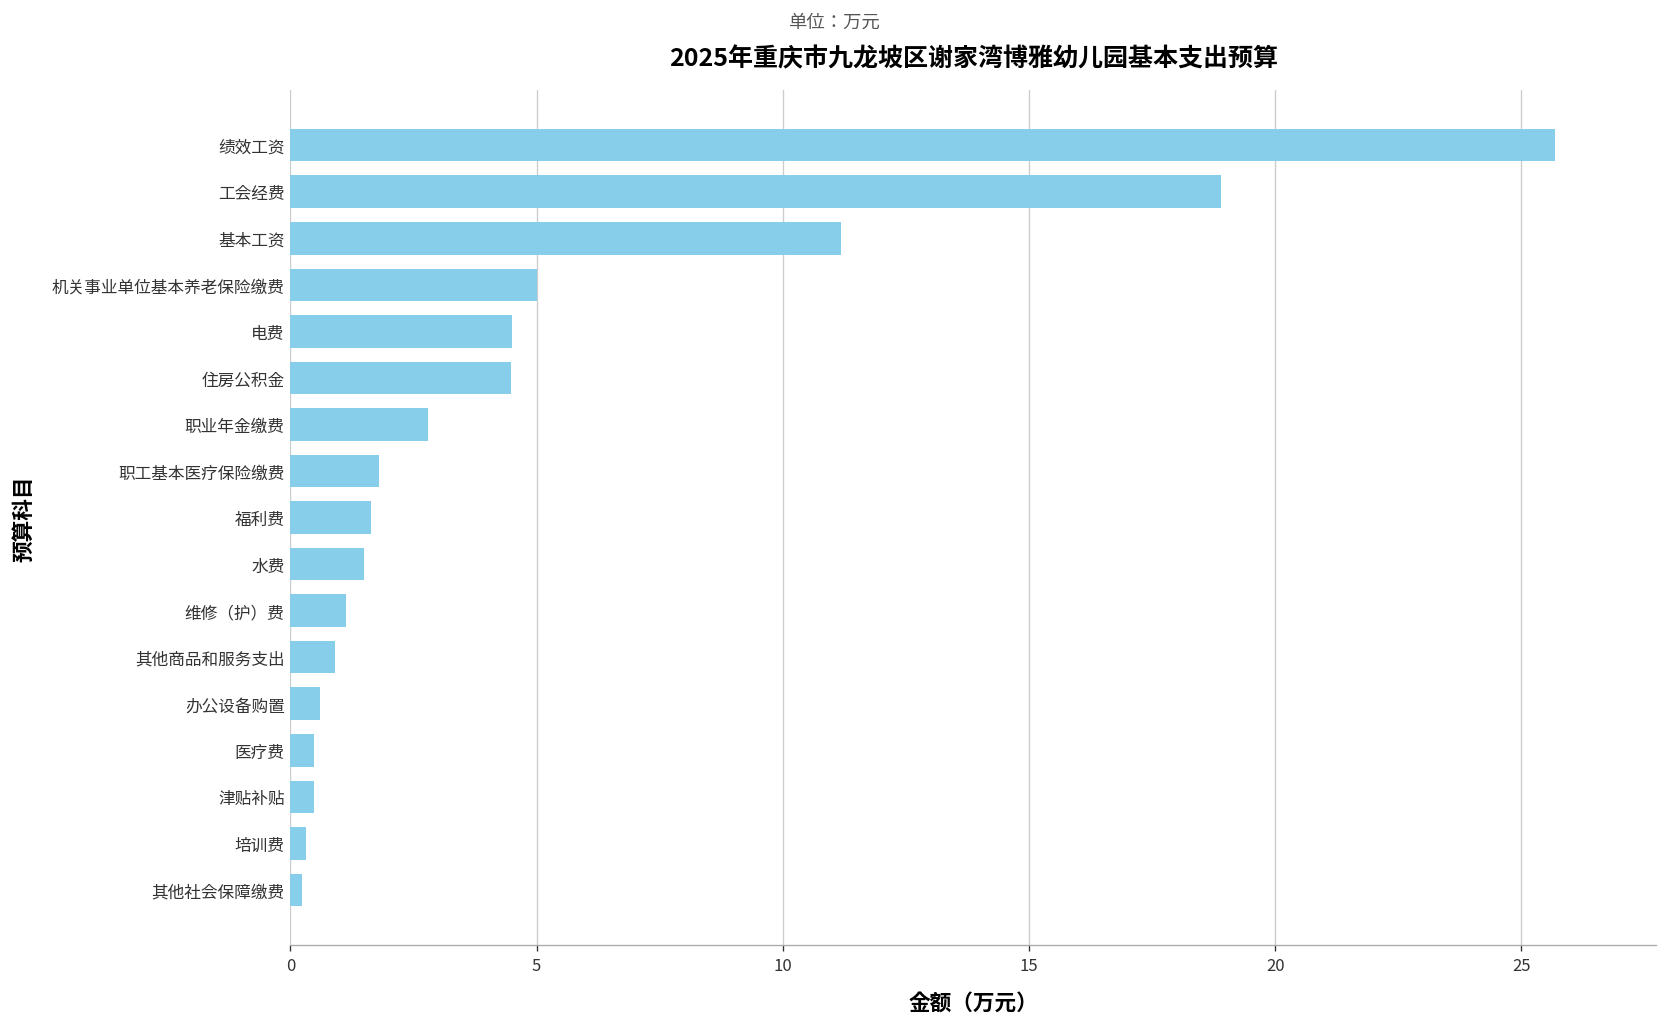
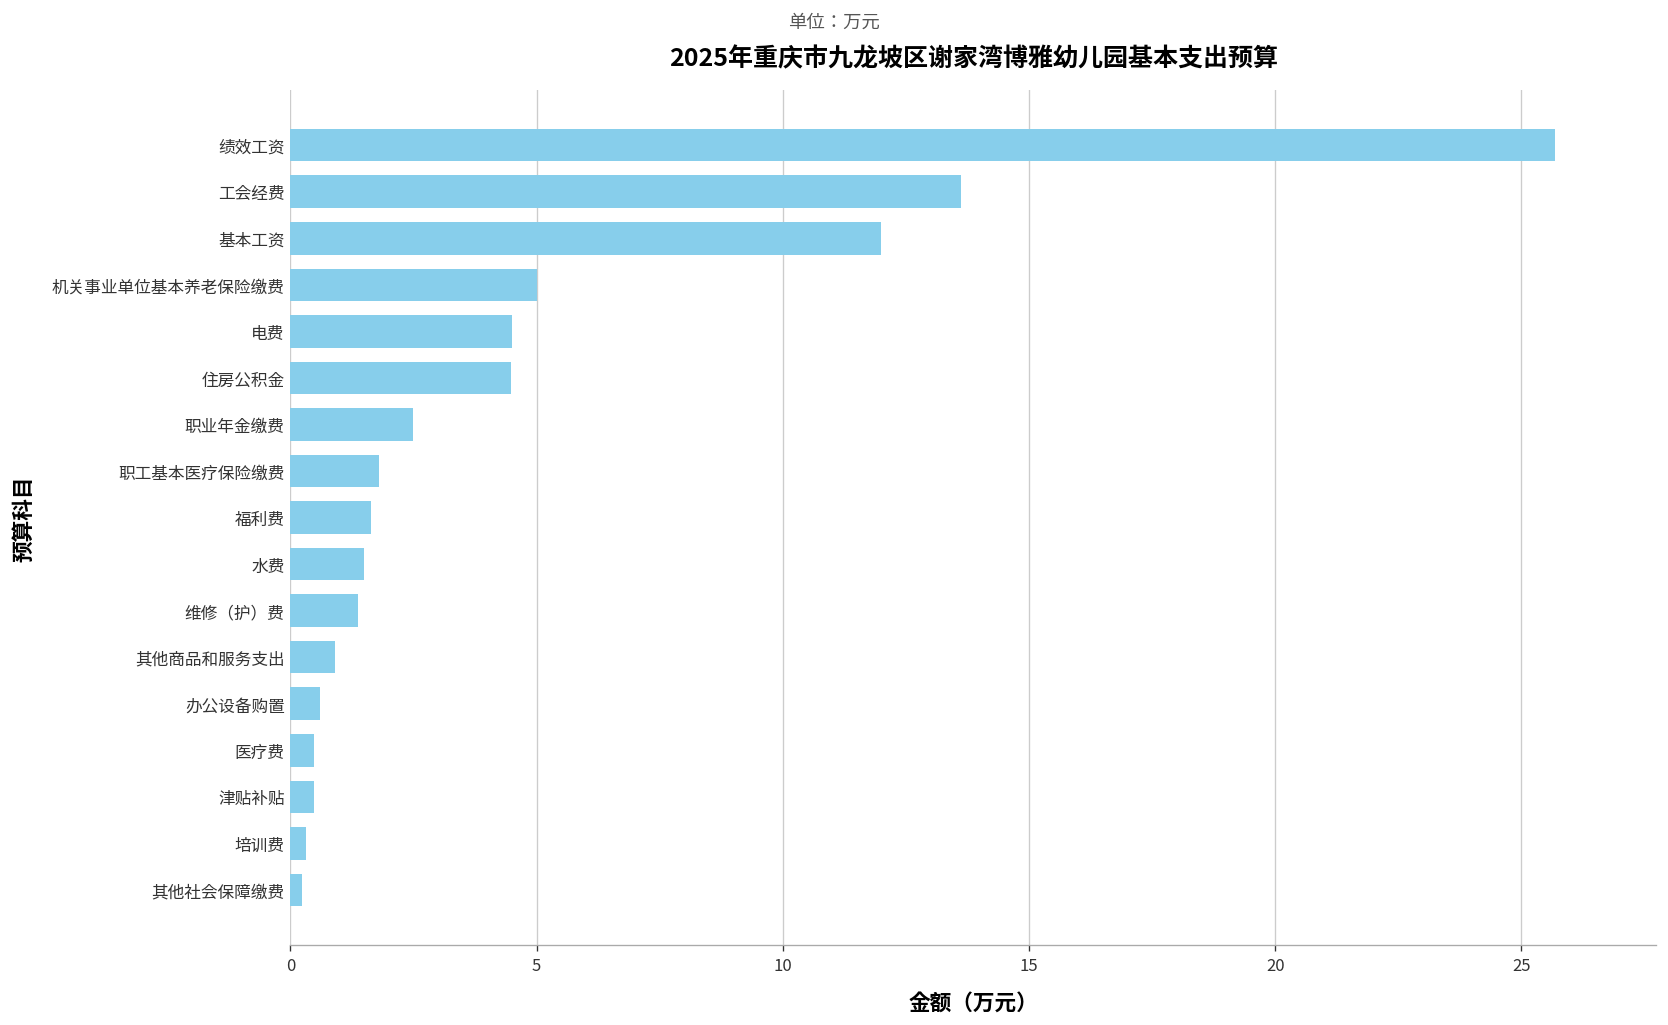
  {
    "绩效工资": 25.7,
-   "工会经费": 18.9,
-   "基本工资": 11.2,
+   "工会经费": 13.6,
+   "基本工资": 12.0,
    "机关事业单位基本养老保险缴费": 5.0,
    "电费": 4.5,
    "住房公积金": 4.5,
-   "职业年金缴费": 2.8,
+   "职业年金缴费": 2.5,
    "职工基本医疗保险缴费": 1.8,
    "福利费": 1.6,
    "水费": 1.5,
-   "维修（护）费": 1.1,
+   "维修（护）费": 1.4,
    "其他商品和服务支出": 0.9,
    "办公设备购置": 0.6,
    "医疗费": 0.5,
    "津贴补贴": 0.5,
    "培训费": 0.3,
    "其他社会保障缴费": 0.2
  }
